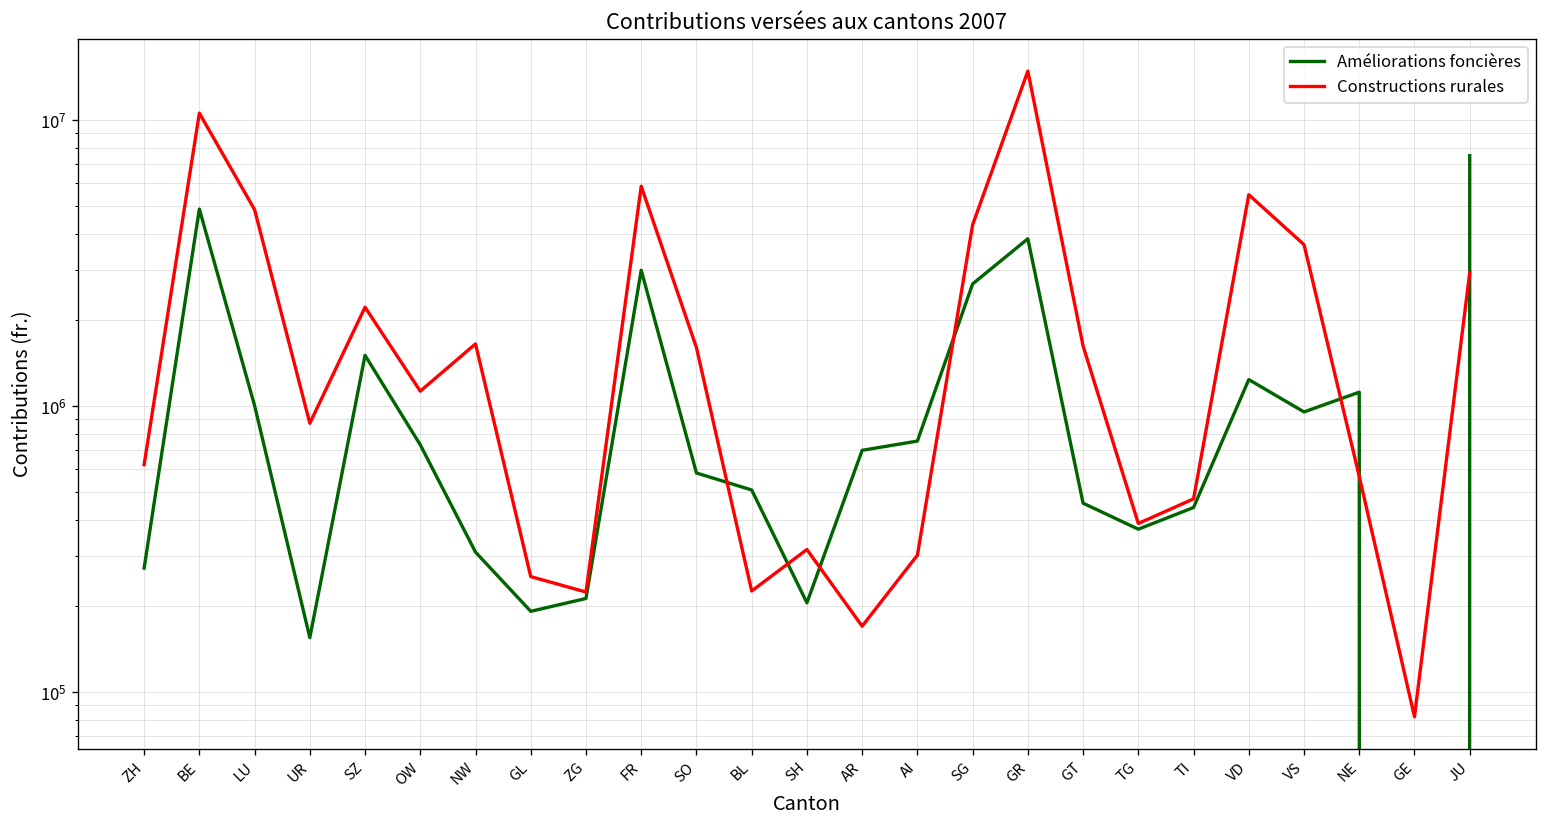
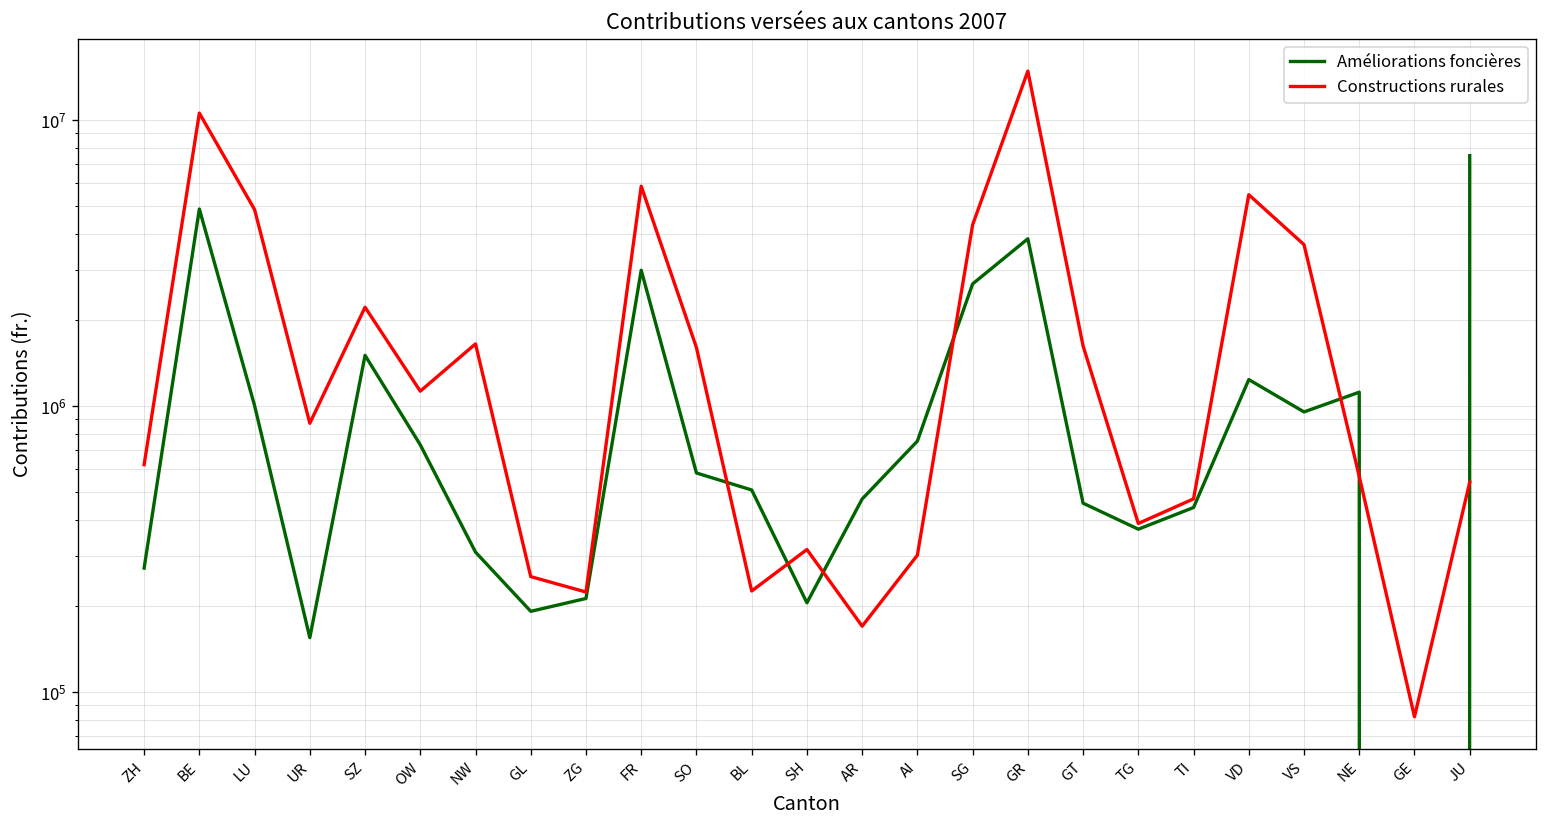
  {
    "Améliorations foncières": {
      "ZH": 270000,
      "BE": 4900000,
      "LU": 1000000,
      "UR": 160000,
      "SZ": 1500000,
      "OW": 730000,
      "NW": 310000,
      "GL": 190000,
      "ZG": 210000,
      "FR": 3000000,
      "SO": 580000,
      "BL": 510000,
      "SH": 210000,
-     "AR": 700000,
+     "AR": 470000,
      "AI": 750000,
      "SG": 2700000,
      "GR": 3800000,
      "GT": 460000,
      "TG": 370000,
      "TI": 440000,
      "VD": 1200000,
      "VS": 950000,
      "NE": 1100000,
      "JU": 7500000
    },
    "Constructions rurales": {
      "ZH": 620000,
      "BE": 11000000,
      "LU": 4900000,
      "UR": 870000,
      "SZ": 2200000,
      "OW": 1100000,
      "NW": 1600000,
      "GL": 250000,
      "ZG": 220000,
      "FR": 5900000,
      "SO": 1600000,
      "BL": 230000,
      "SH": 320000,
      "AR": 170000,
      "AI": 300000,
      "SG": 4300000,
      "GR": 15000000,
      "GT": 1600000,
      "TG": 390000,
      "TI": 470000,
      "VD": 5500000,
      "VS": 3700000,
      "NE": 570000,
      "GE": 82000,
-     "JU": 2900000
+     "JU": 540000
    }
  }
